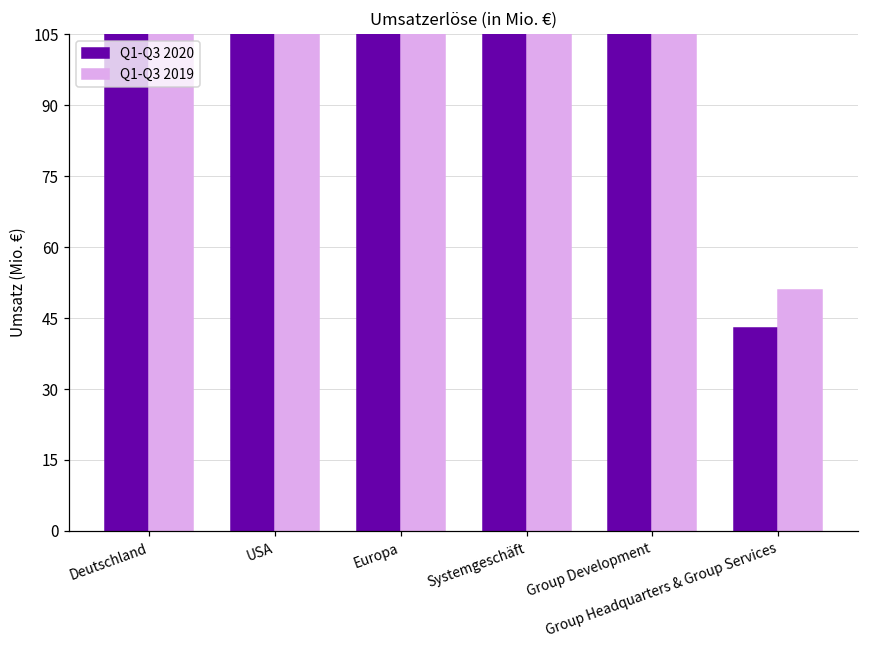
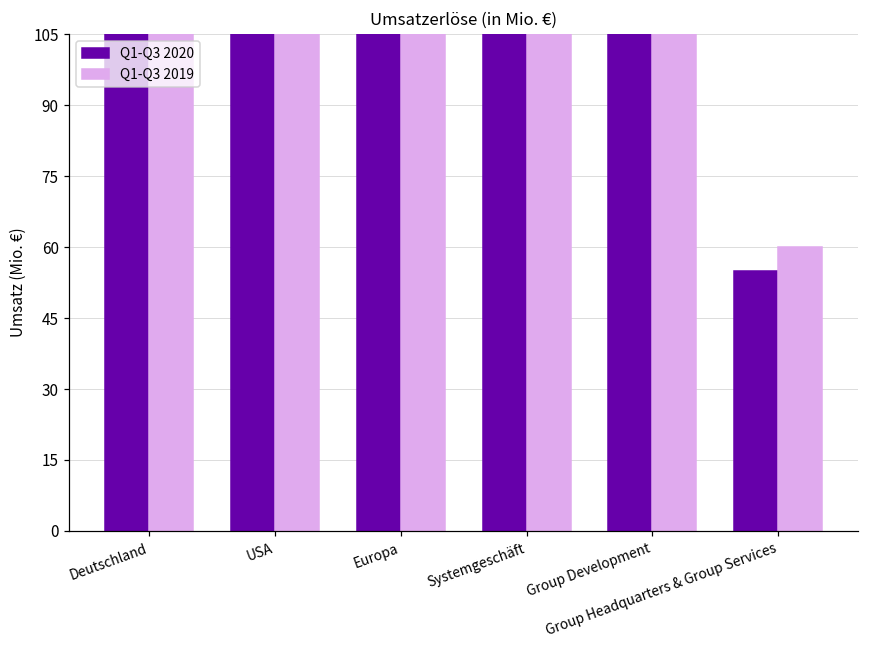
  {
    "Q1-Q3 2020": {
-     "Group Headquarters & Group Services": 43
+     "Group Headquarters & Group Services": 55
    },
    "Q1-Q3 2019": {
-     "Group Headquarters & Group Services": 51
+     "Group Headquarters & Group Services": 60
    }
  }
